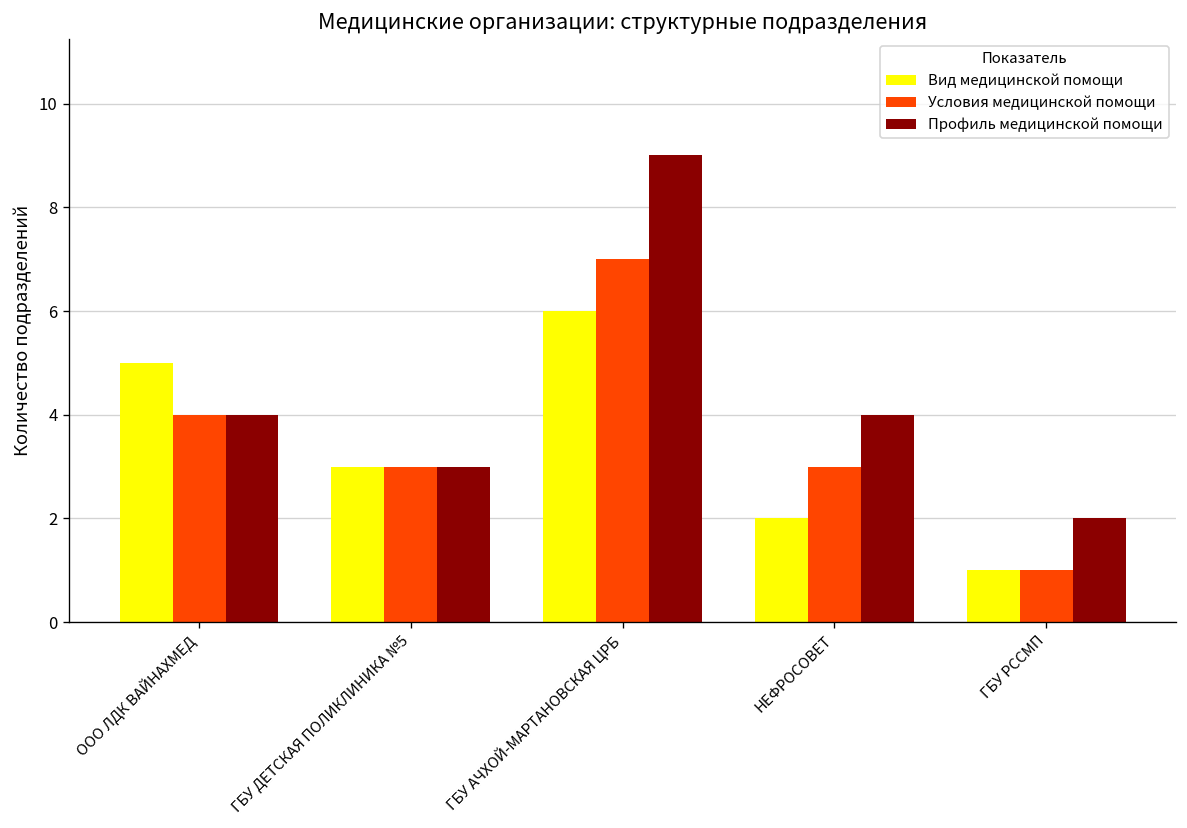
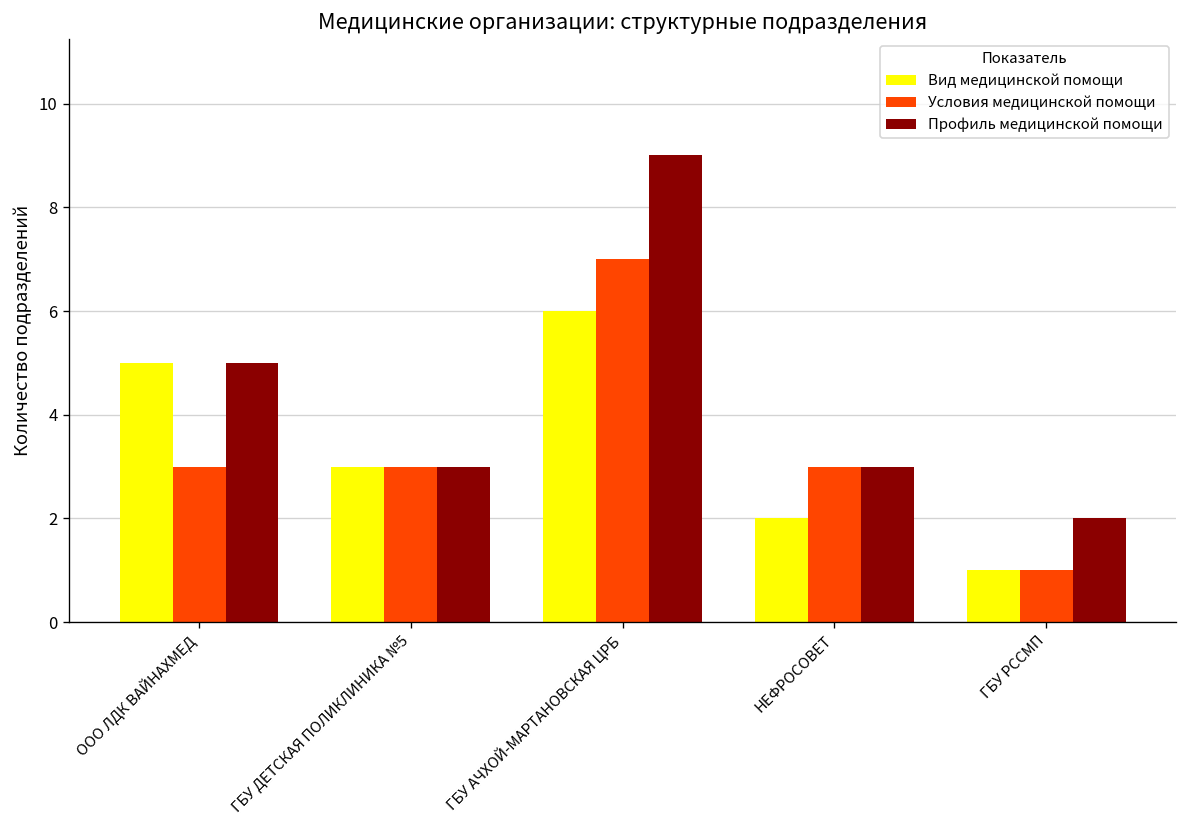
  {
    "Вид медицинской помощи": {
      "ООО ЛДК ВАЙНАХМЕД": 5,
      "ГБУ ДЕТСКАЯ ПОЛИКЛИНИКА №5": 3,
      "ГБУ АЧХОЙ-МАРТАНОВСКАЯ ЦРБ": 6,
      "НЕФРОСОВЕТ": 2,
      "ГБУ РССМП": 1
    },
    "Условия медицинской помощи": {
-     "ООО ЛДК ВАЙНАХМЕД": 4,
+     "ООО ЛДК ВАЙНАХМЕД": 3,
      "ГБУ ДЕТСКАЯ ПОЛИКЛИНИКА №5": 3,
      "ГБУ АЧХОЙ-МАРТАНОВСКАЯ ЦРБ": 7,
      "НЕФРОСОВЕТ": 3,
      "ГБУ РССМП": 1
    },
    "Профиль медицинской помощи": {
-     "ООО ЛДК ВАЙНАХМЕД": 4,
+     "ООО ЛДК ВАЙНАХМЕД": 5,
      "ГБУ ДЕТСКАЯ ПОЛИКЛИНИКА №5": 3,
      "ГБУ АЧХОЙ-МАРТАНОВСКАЯ ЦРБ": 9,
-     "НЕФРОСОВЕТ": 4,
+     "НЕФРОСОВЕТ": 3,
      "ГБУ РССМП": 2
    }
  }
